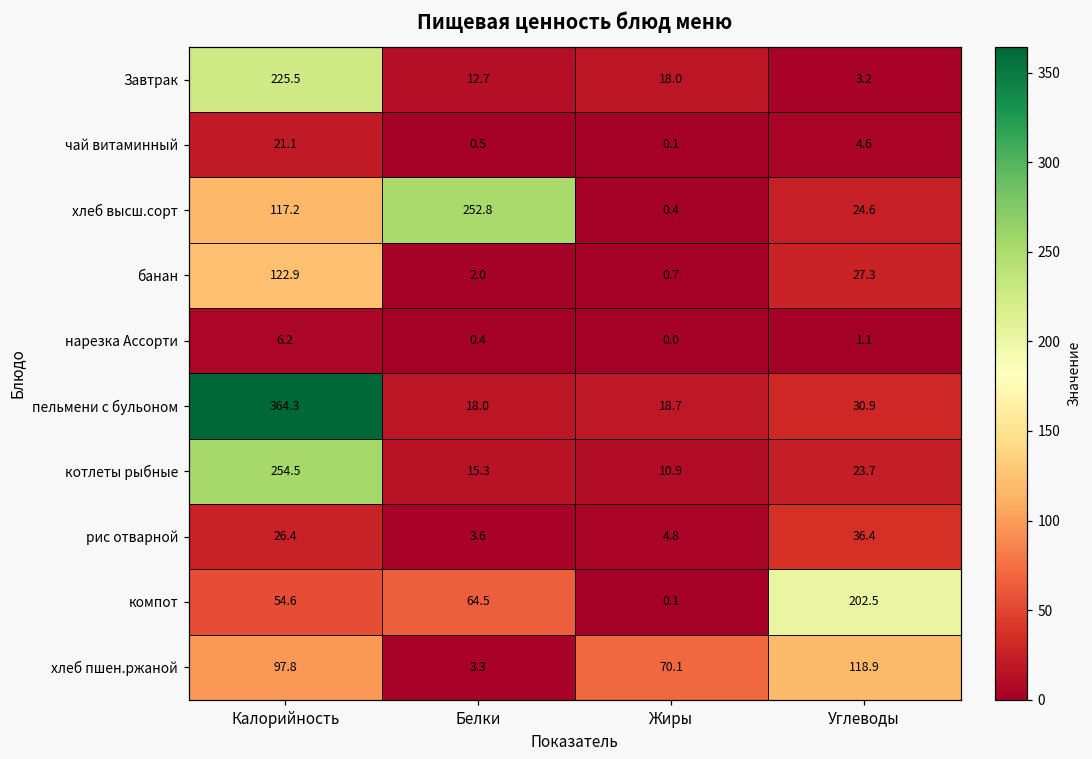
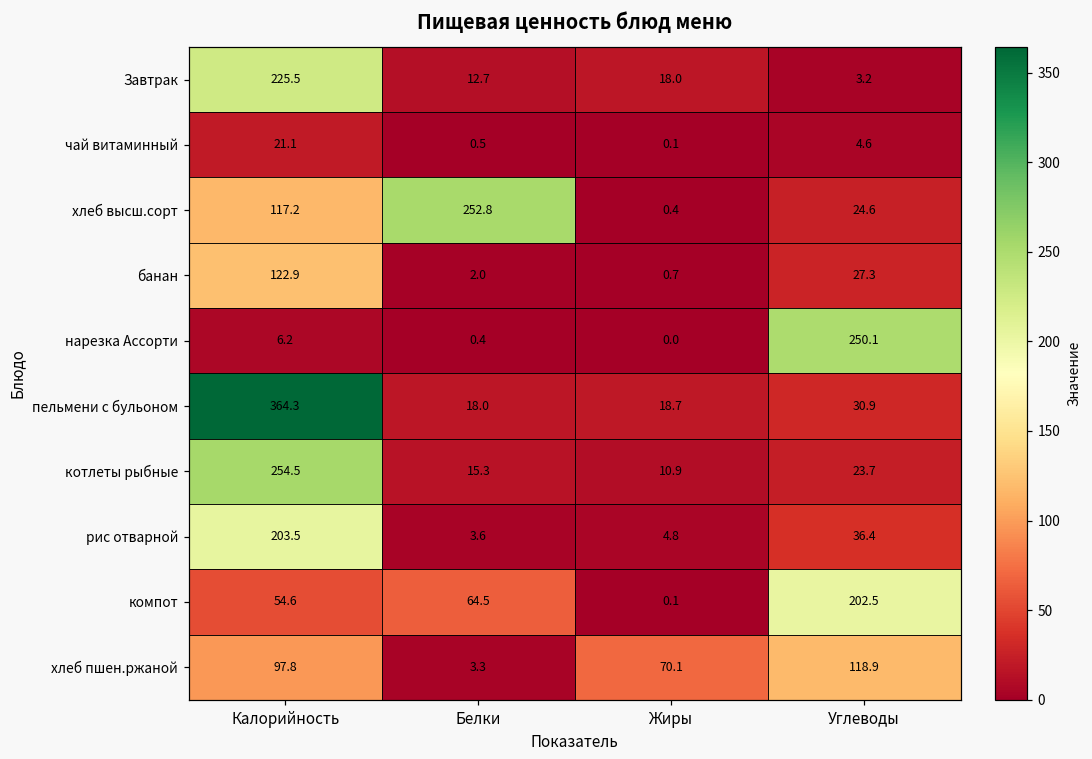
  {
    "Завтрак": {
      "Калорийность": 225.5,
      "Белки": 12.7,
      "Жиры": 18.0,
      "Углеводы": 3.2
    },
    "чай витаминный": {
      "Калорийность": 21.1,
      "Белки": 0.5,
      "Жиры": 0.1,
      "Углеводы": 4.6
    },
    "хлеб высш.сорт": {
      "Калорийность": 117.2,
      "Белки": 252.8,
      "Жиры": 0.4,
      "Углеводы": 24.6
    },
    "банан": {
      "Калорийность": 122.9,
      "Белки": 2.0,
      "Жиры": 0.7,
      "Углеводы": 27.3
    },
    "нарезка Ассорти": {
      "Калорийность": 6.2,
      "Белки": 0.4,
      "Жиры": 0.0,
-     "Углеводы": 1.1
+     "Углеводы": 250.1
    },
    "пельмени с бульоном": {
      "Калорийность": 364.3,
      "Белки": 18.0,
      "Жиры": 18.7,
      "Углеводы": 30.9
    },
    "котлеты рыбные": {
      "Калорийность": 254.5,
      "Белки": 15.3,
      "Жиры": 10.9,
      "Углеводы": 23.7
    },
    "рис отварной": {
-     "Калорийность": 26.4,
+     "Калорийность": 203.5,
      "Белки": 3.6,
      "Жиры": 4.8,
      "Углеводы": 36.4
    },
    "компот": {
      "Калорийность": 54.6,
      "Белки": 64.5,
      "Жиры": 0.1,
      "Углеводы": 202.5
    },
    "хлеб пшен.ржаной": {
      "Калорийность": 97.8,
      "Белки": 3.3,
      "Жиры": 70.1,
      "Углеводы": 118.9
    }
  }
